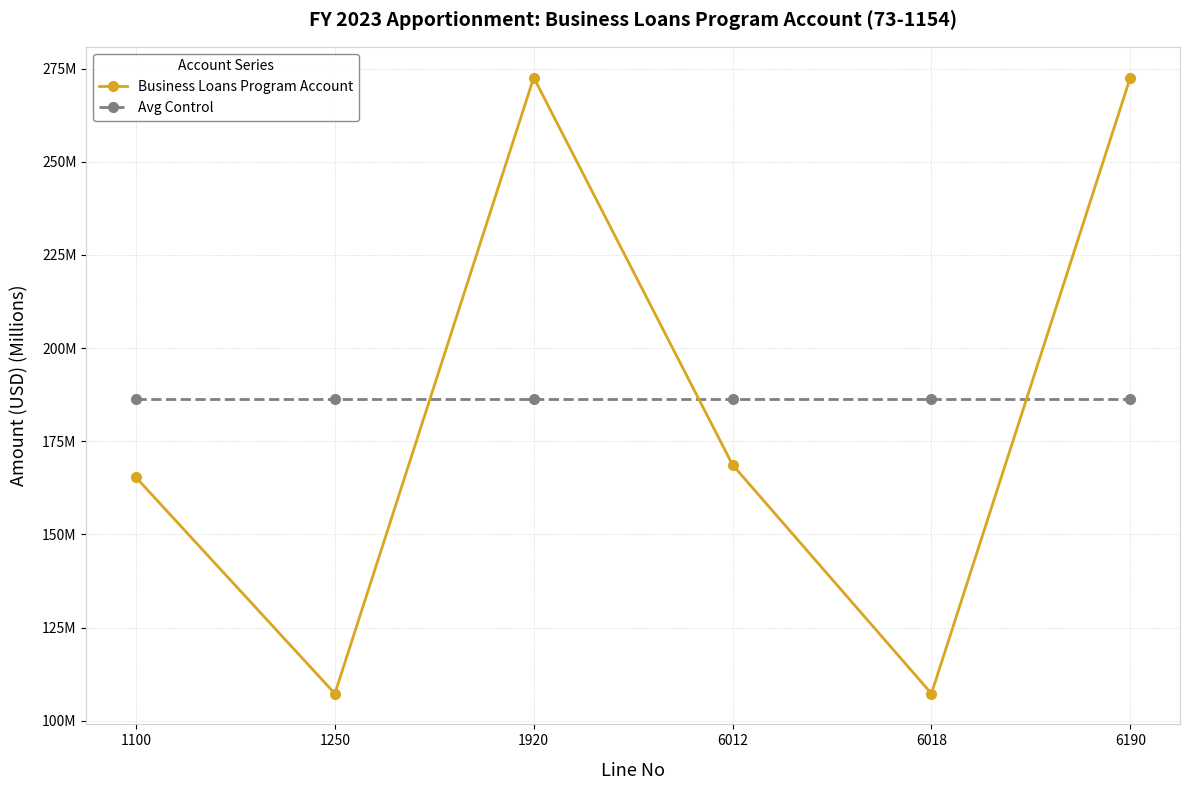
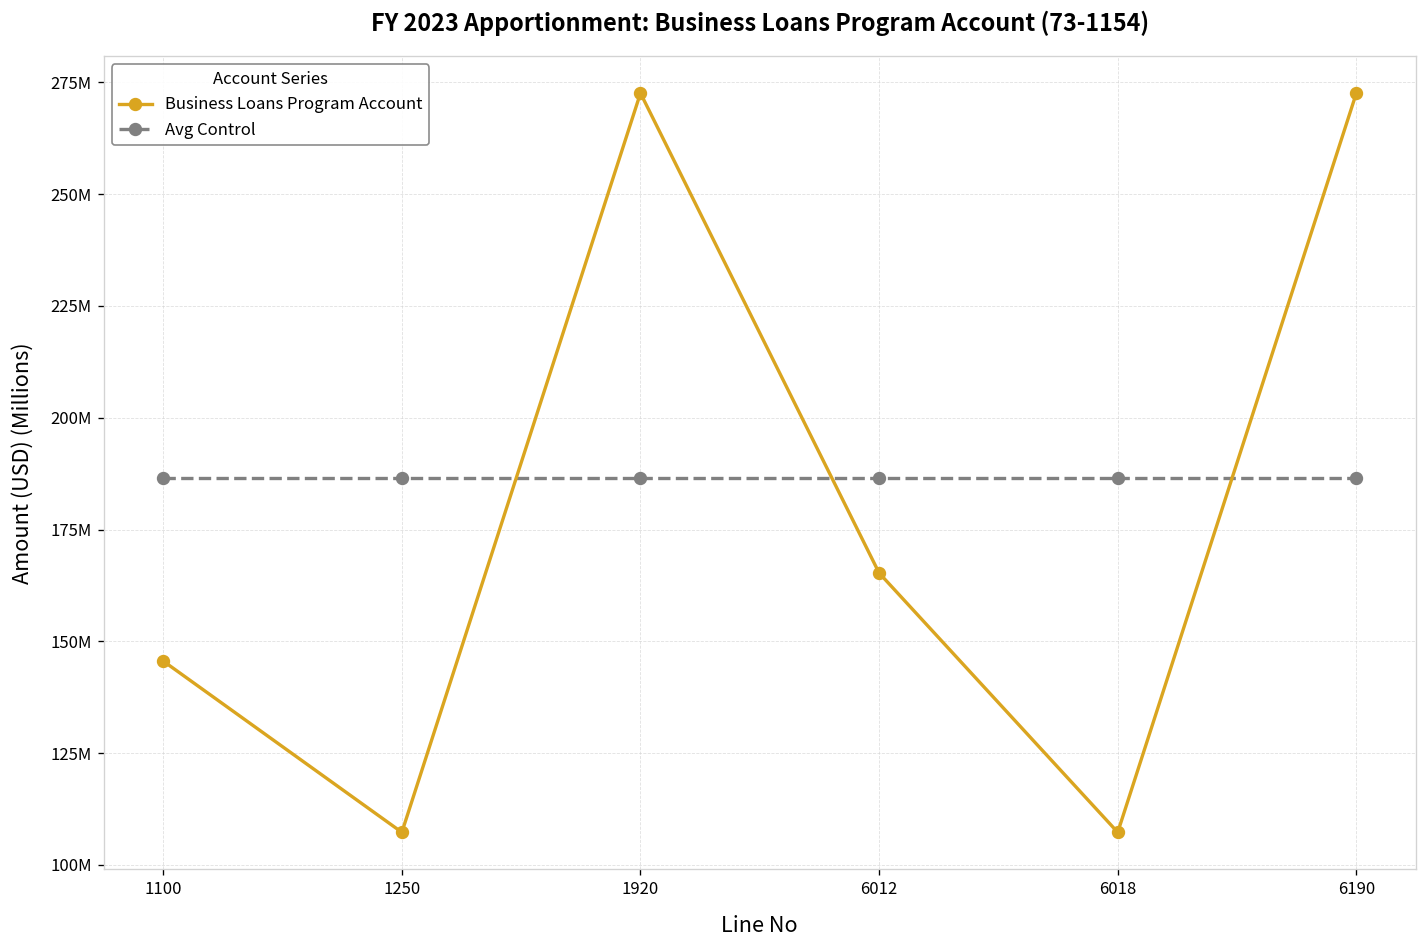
  {
    "Business Loans Program Account": {
-     "1100": 165000000,
+     "1100": 146000000,
      "1250": 107000000,
      "1920": 273000000,
-     "6012": 169000000,
+     "6012": 165000000,
      "6018": 107000000,
      "6190": 273000000
    },
    "Avg Control": {
      "1100": 186000000,
      "1250": 186000000,
      "1920": 186000000,
      "6012": 186000000,
      "6018": 186000000,
      "6190": 186000000
    }
  }
